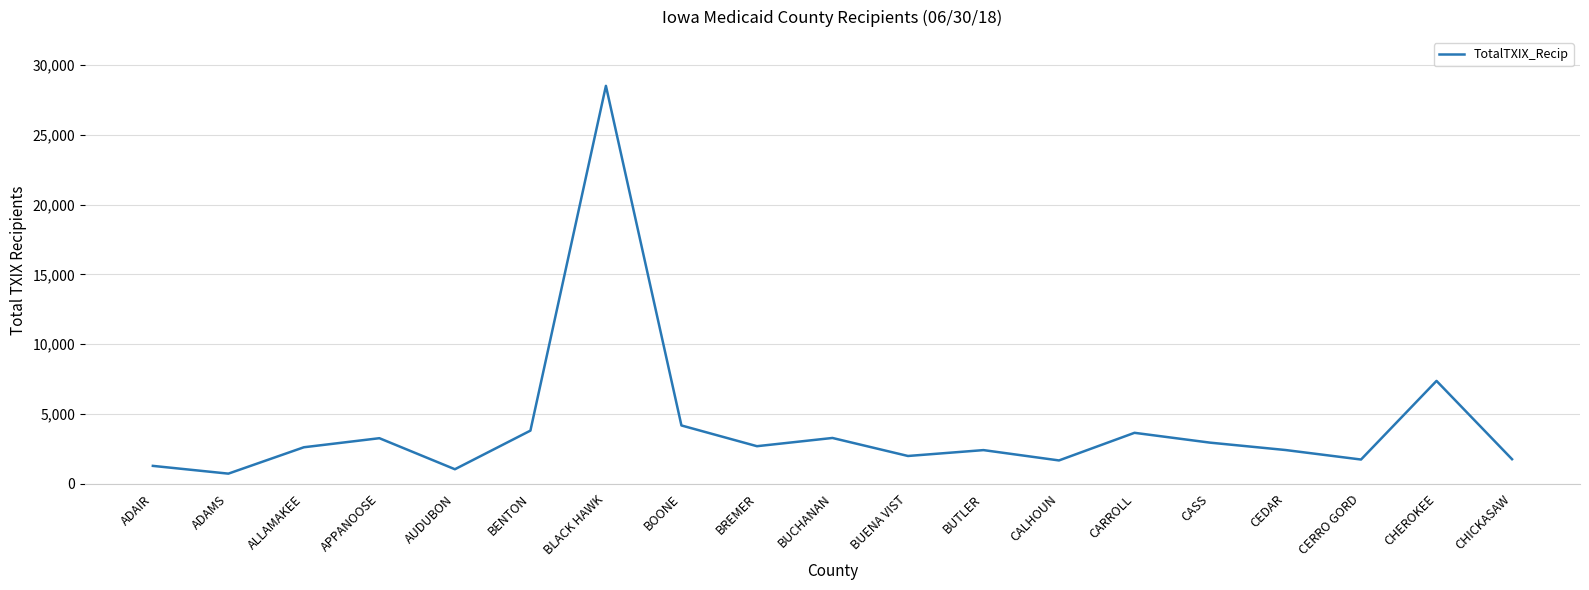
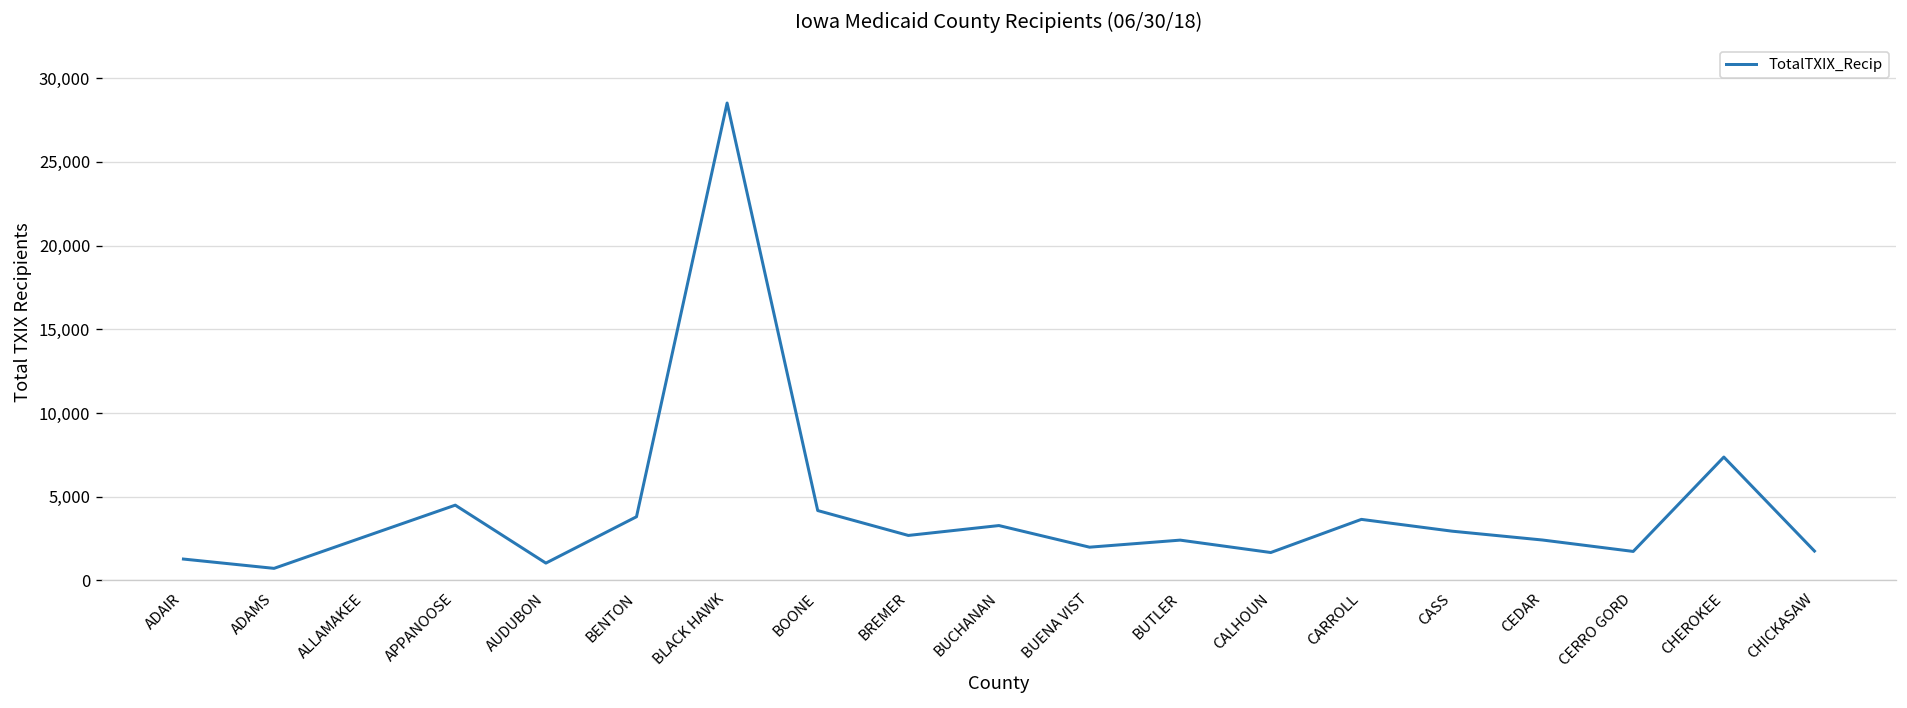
  {
    "ADAIR": "1,300",
    "ADAMS": "700",
    "ALLAMAKEE": "2,600",
-   "APPANOOSE": "3,300",
+   "APPANOOSE": "4,500",
    "AUDUBON": "1,000",
    "BENTON": "3,800",
    "BLACK HAWK": "28,500",
    "BOONE": "4,200",
    "BREMER": "2,700",
    "BUCHANAN": "3,300",
    "BUENA VIST": "2,000",
    "BUTLER": "2,400",
    "CALHOUN": "1,700",
    "CARROLL": "3,600",
    "CASS": "2,900",
    "CEDAR": "2,400",
    "CERRO GORD": "1,700",
    "CHEROKEE": "7,400",
    "CHICKASAW": "1,800"
  }
